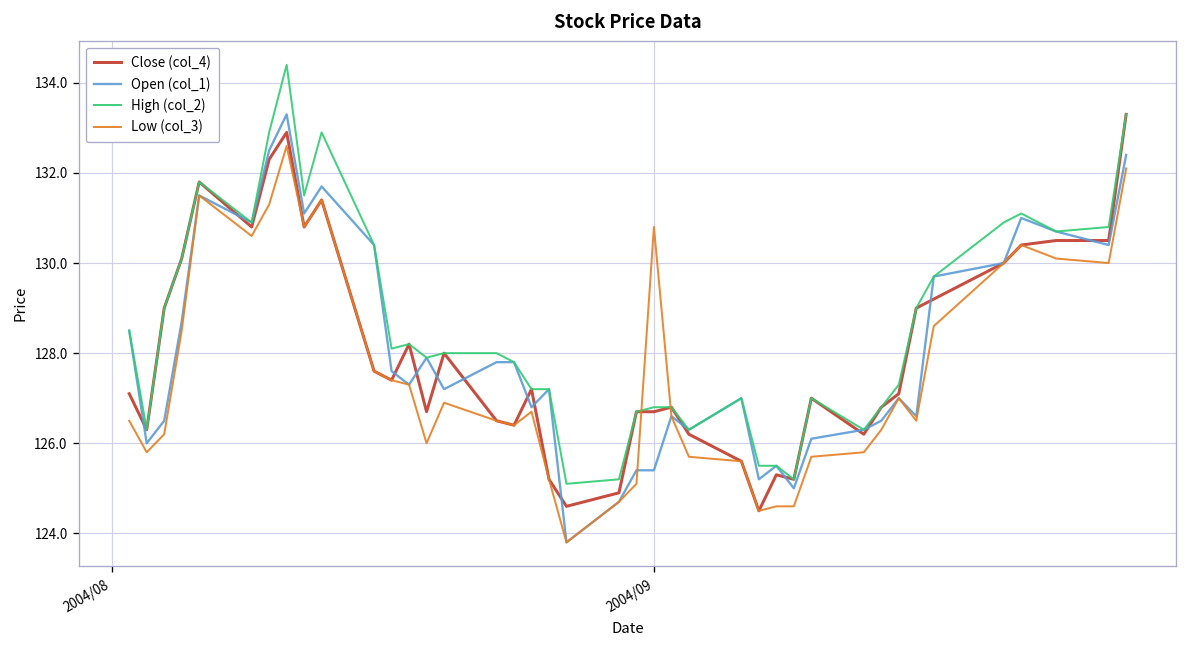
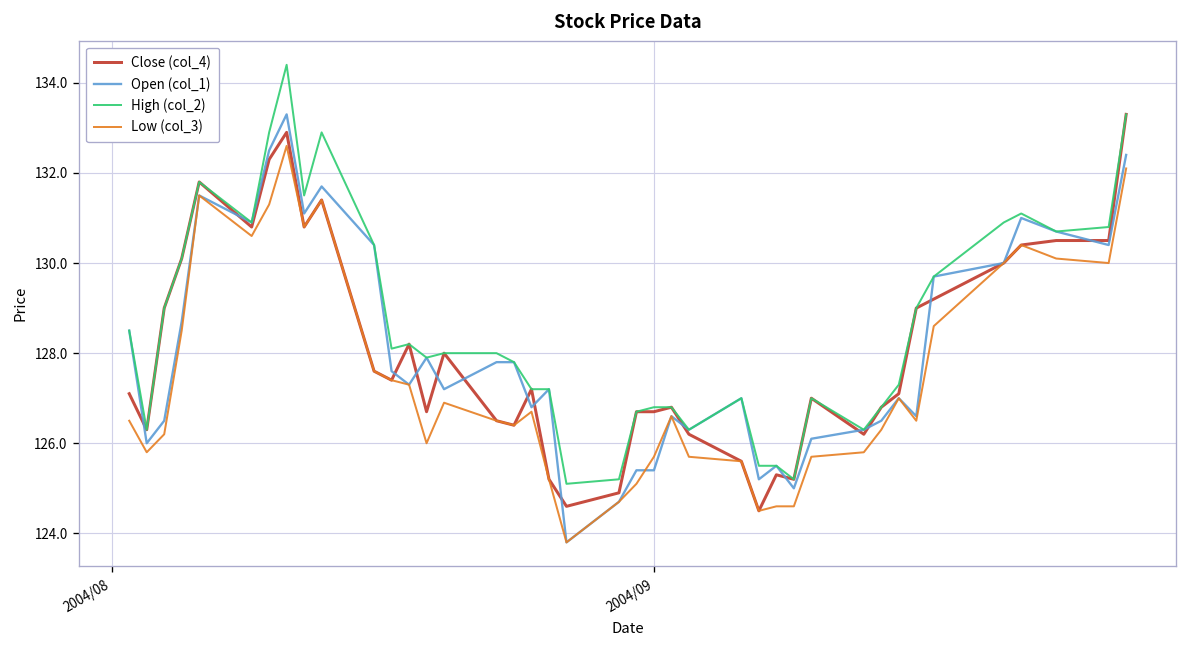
  {
    "Close (col_4)": {
      "2004/09": 126.7
    },
    "Open (col_1)": {
      "2004/09": 125.4
    },
    "High (col_2)": {
      "2004/09": 126.8
    },
    "Low (col_3)": {
-     "2004/09": 130.8
+     "2004/09": 125.7
    }
  }
